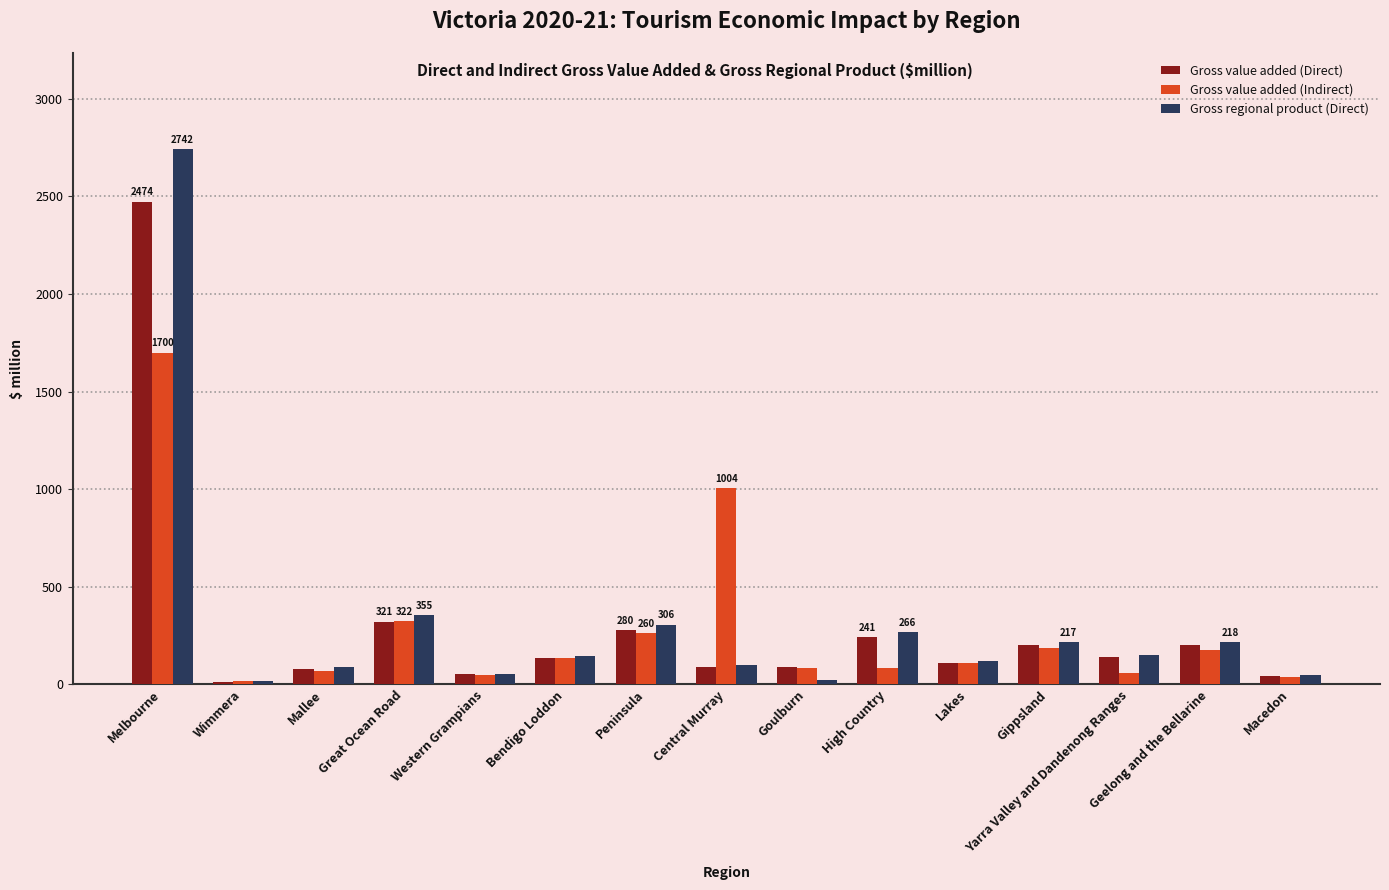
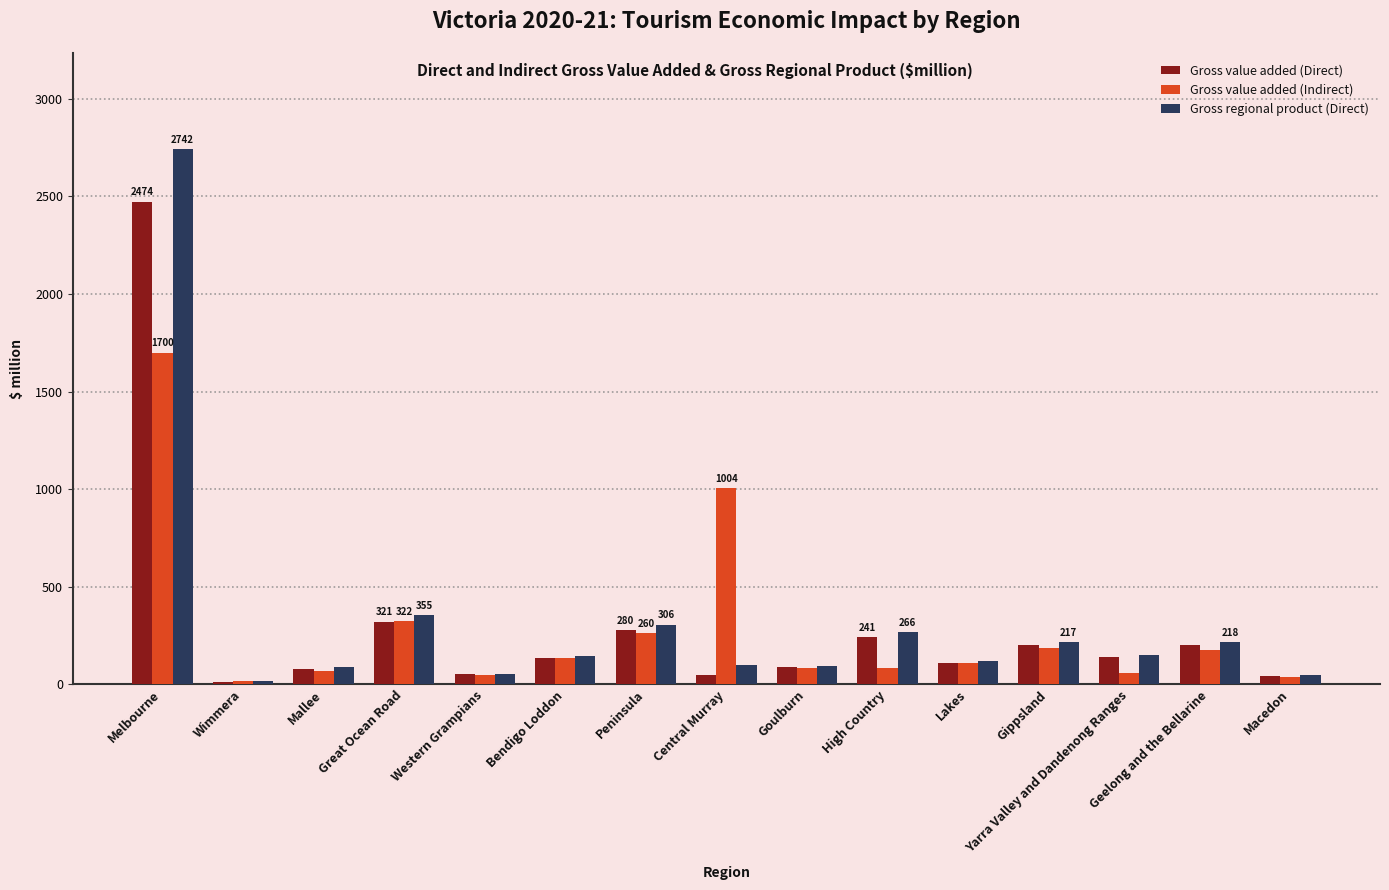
  {
    "Gross value added (Direct)": {
      "Wimmera": 10,
      "Mallee": 80,
      "Western Grampians": 50,
      "Bendigo Loddon": 130,
-     "Central Murray": 90,
+     "Central Murray": 40,
      "Goulburn": 90,
      "Lakes": 110,
      "Gippsland": 200,
      "Yarra Valley and Dandenong Ranges": 140,
      "Geelong and the Bellarine": 200,
      "Macedon": 40
    },
    "Gross value added (Indirect)": {
      "Melbourne": 1700,
      "Great Ocean Road": 322,
      "Peninsula": 260,
      "Central Murray": 1004
    },
    "Gross regional product (Direct)": {
      "Wimmera": 20,
      "Mallee": 90,
      "Western Grampians": 50,
      "Bendigo Loddon": 150,
      "Central Murray": 100,
-     "Goulburn": 20,
+     "Goulburn": 100,
      "Lakes": 120,
      "Yarra Valley and Dandenong Ranges": 150,
      "Macedon": 40
    }
  }
